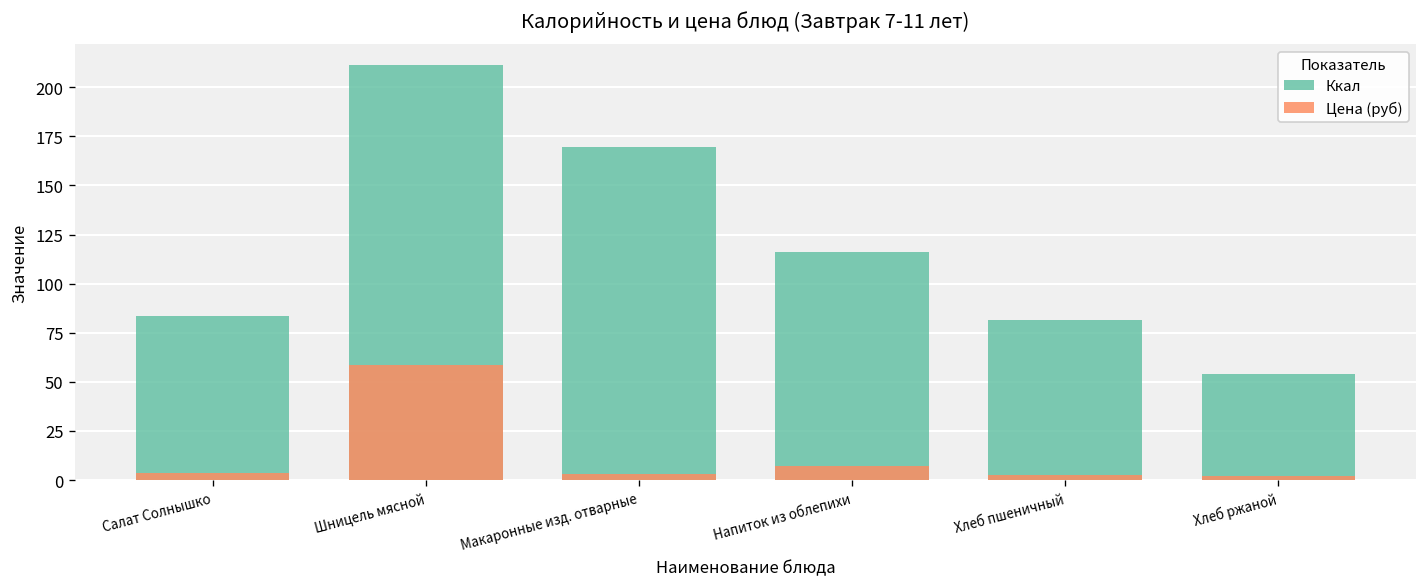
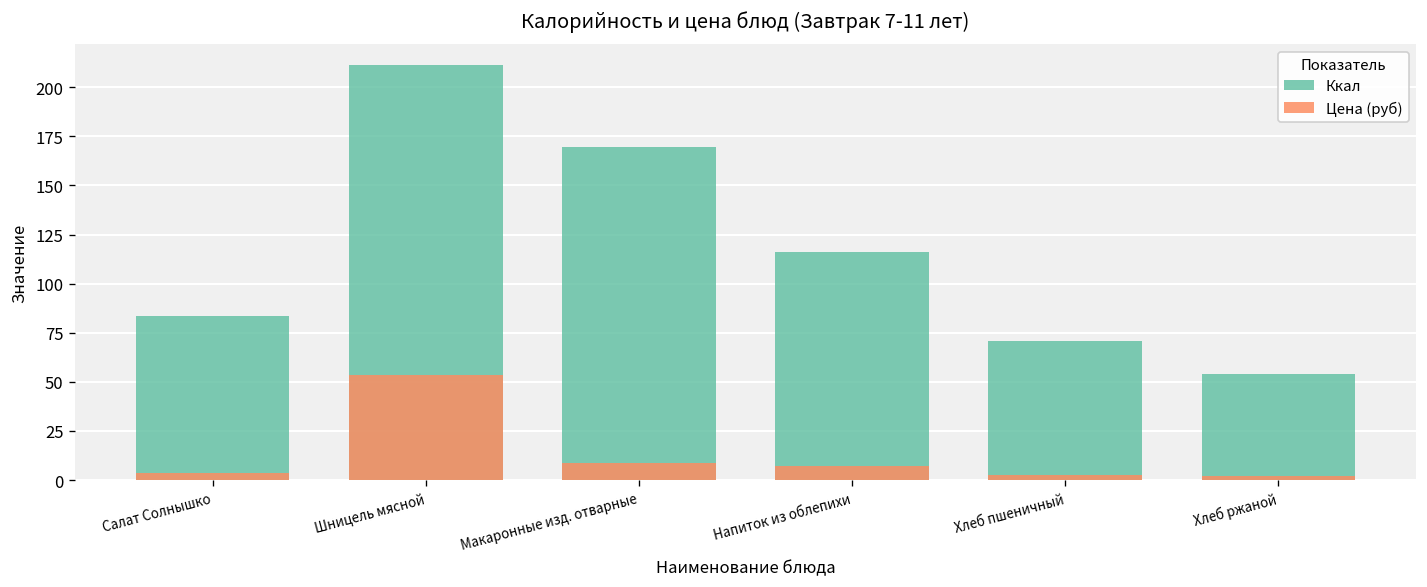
  {
    "Ккал": {
      "Салат Солнышко": 83,
      "Шницель мясной": 211,
      "Макаронные изд. отварные": 170,
      "Напиток из облепихи": 116,
-     "Хлеб пшеничный": 81,
+     "Хлеб пшеничный": 71,
      "Хлеб ржаной": 54
    },
    "Цена (руб)": {
-     "Шницель мясной": 59,
-     "Макаронные изд. отварные": 3
+     "Шницель мясной": 54,
+     "Макаронные изд. отварные": 9
    }
  }
